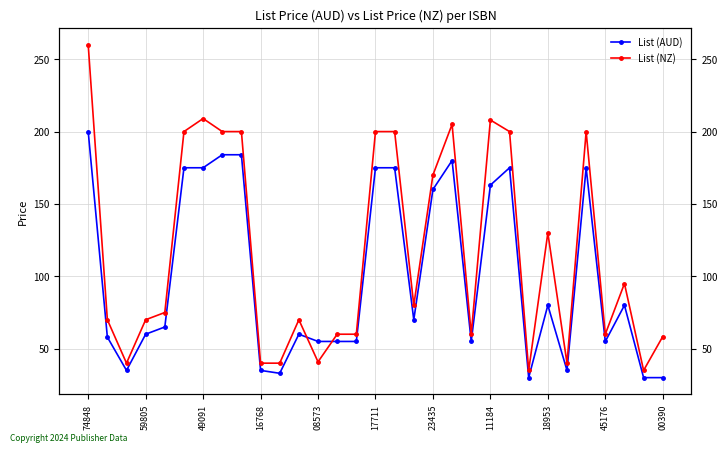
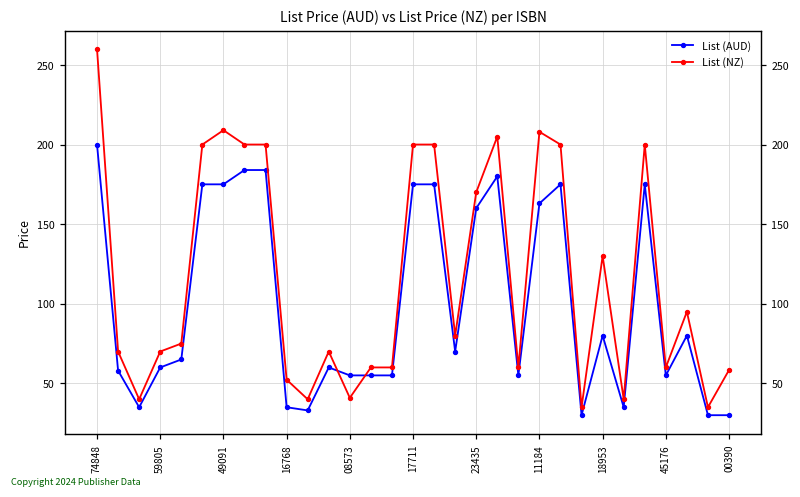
  {
    "List (AUD)": {
      "74848": 200,
      "59805": 60,
      "49091": 175,
      "16768": 35,
      "08573": 55,
      "17711": 175,
      "23435": 160,
      "11184": 163,
      "18953": 80,
      "45176": 55,
      "00390": 30
    },
    "List (NZ)": {
      "74848": 260,
      "59805": 70,
      "49091": 209,
-     "16768": 40,
+     "16768": 52,
      "08573": 41,
      "17711": 200,
      "23435": 170,
      "11184": 208,
      "18953": 130,
      "45176": 60,
      "00390": 58
    }
  }
